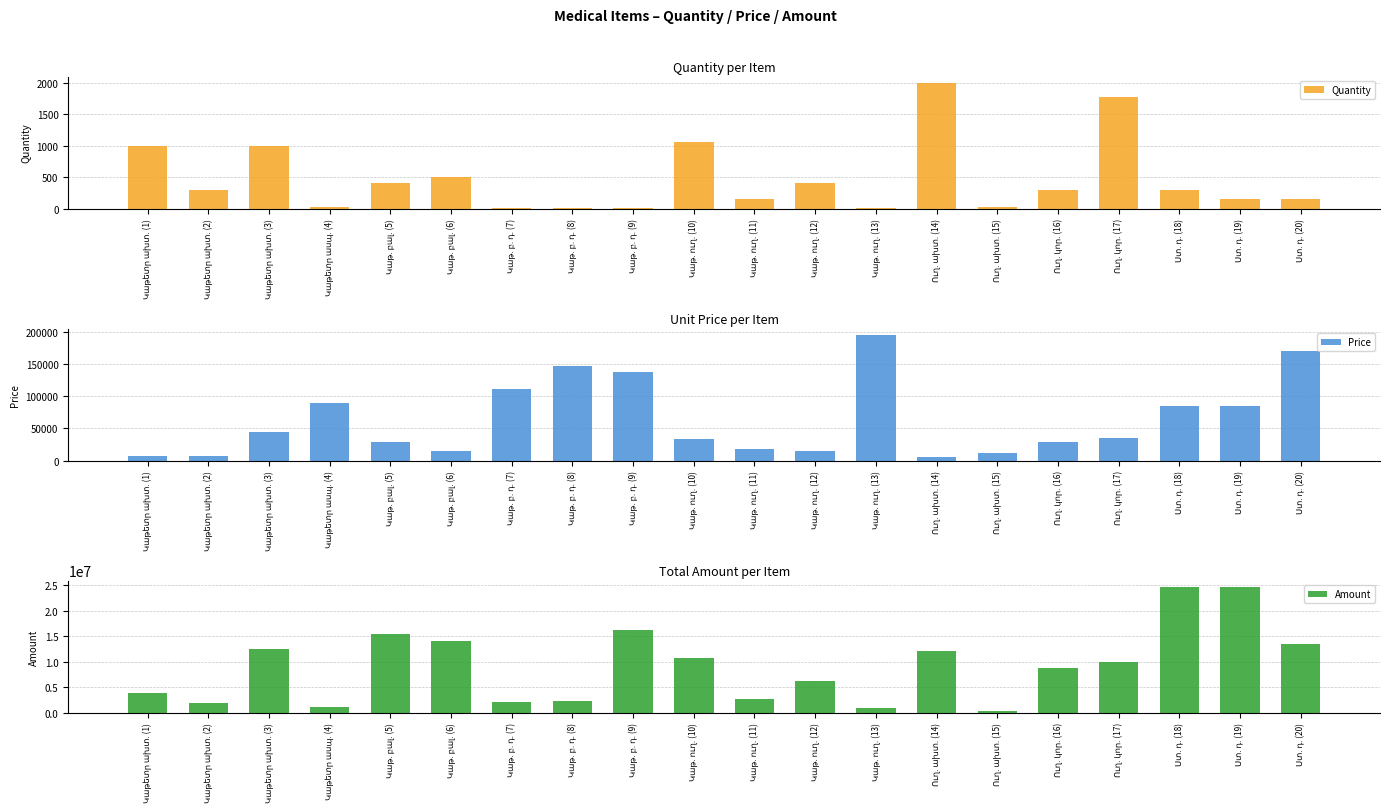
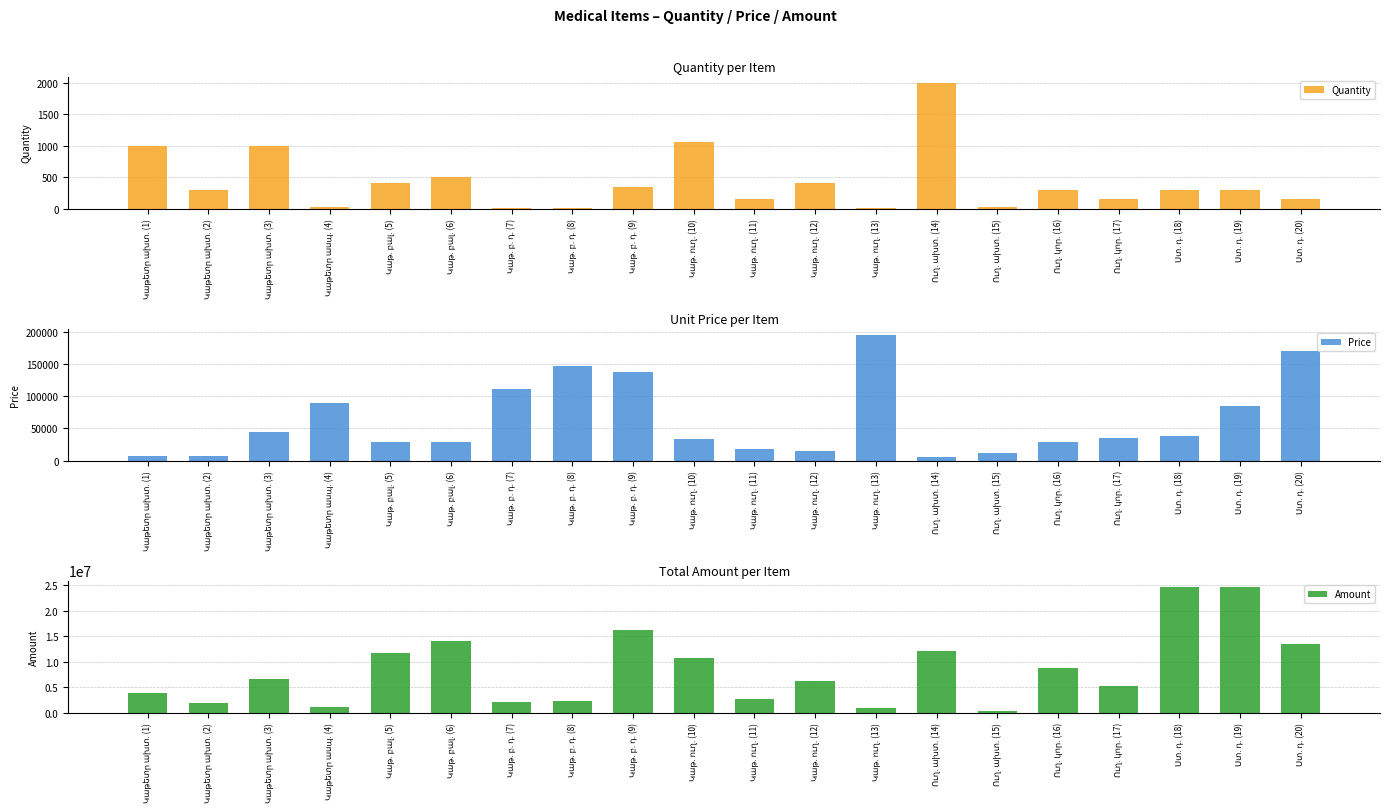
  {
    "Quantity per Item": {
      "Կաթետր ախտ. (1)": 1000,
      "Կաթետր ախտ. (2)": 300,
      "Կաթետր ախտ. (3)": 1000,
      "Կաթ. բալ. (5)": 400,
      "Կաթ. բալ. (6)": 500,
-     "Կաթ. բ. դ. (9)": 0,
+     "Կաթ. բ. դ. (9)": 300,
      "Կաթ. ուղ. (10)": 1100,
      "Կաթ. ուղ. (11)": 200,
      "Կաթ. ուղ. (12)": 400,
      "Ուղ. ախտ. (14)": 2000,
      "Ուղ. կոր. (16)": 300,
-     "Ուղ. կոր. (17)": 1800,
+     "Ուղ. կոր. (17)": 200,
      "Ստ. դ. (18)": 300,
-     "Ստ. դ. (19)": 200,
+     "Ստ. դ. (19)": 300,
      "Ստ. դ. (20)": 200
    },
    "Unit Price per Item": {
      "Կաթետր ախտ. (1)": 10000,
      "Կաթետր ախտ. (2)": 10000,
      "Կաթետր ախտ. (3)": 40000,
      "Կաթետր ասպ. (4)": 90000,
      "Կաթ. բալ. (5)": 30000,
-     "Կաթ. բալ. (6)": 10000,
+     "Կաթ. բալ. (6)": 30000,
      "Կաթ. բ. դ. (7)": 110000,
      "Կաթ. բ. դ. (8)": 150000,
      "Կաթ. բ. դ. (9)": 140000,
      "Կաթ. ուղ. (10)": 30000,
      "Կաթ. ուղ. (11)": 20000,
      "Կաթ. ուղ. (12)": 20000,
      "Կաթ. ուղ. (13)": 200000,
      "Ուղ. ախտ. (14)": 10000,
      "Ուղ. ախտ. (15)": 10000,
      "Ուղ. կոր. (16)": 30000,
      "Ուղ. կոր. (17)": 40000,
-     "Ստ. դ. (18)": 90000,
+     "Ստ. դ. (18)": 40000,
      "Ստ. դ. (19)": 90000,
      "Ստ. դ. (20)": 170000
    },
    "Total Amount per Item": {
      "Կաթետր ախտ. (1)": 4000000,
      "Կաթետր ախտ. (2)": 2000000,
-     "Կաթետր ախտ. (3)": 12000000,
+     "Կաթետր ախտ. (3)": 7000000,
      "Կաթետր ասպ. (4)": 1000000,
-     "Կաթ. բալ. (5)": 15000000,
+     "Կաթ. բալ. (5)": 12000000,
      "Կաթ. բալ. (6)": 14000000,
      "Կաթ. բ. դ. (7)": 2000000,
      "Կաթ. բ. դ. (8)": 2000000,
      "Կաթ. բ. դ. (9)": 16000000,
      "Կաթ. ուղ. (10)": 11000000,
      "Կաթ. ուղ. (11)": 3000000,
      "Կաթ. ուղ. (12)": 6000000,
      "Կաթ. ուղ. (13)": 1000000,
      "Ուղ. ախտ. (14)": 12000000,
      "Ուղ. կոր. (16)": 9000000,
-     "Ուղ. կոր. (17)": 10000000,
+     "Ուղ. կոր. (17)": 5000000,
      "Ստ. դ. (18)": 25000000,
      "Ստ. դ. (19)": 25000000,
      "Ստ. դ. (20)": 14000000
    }
  }
